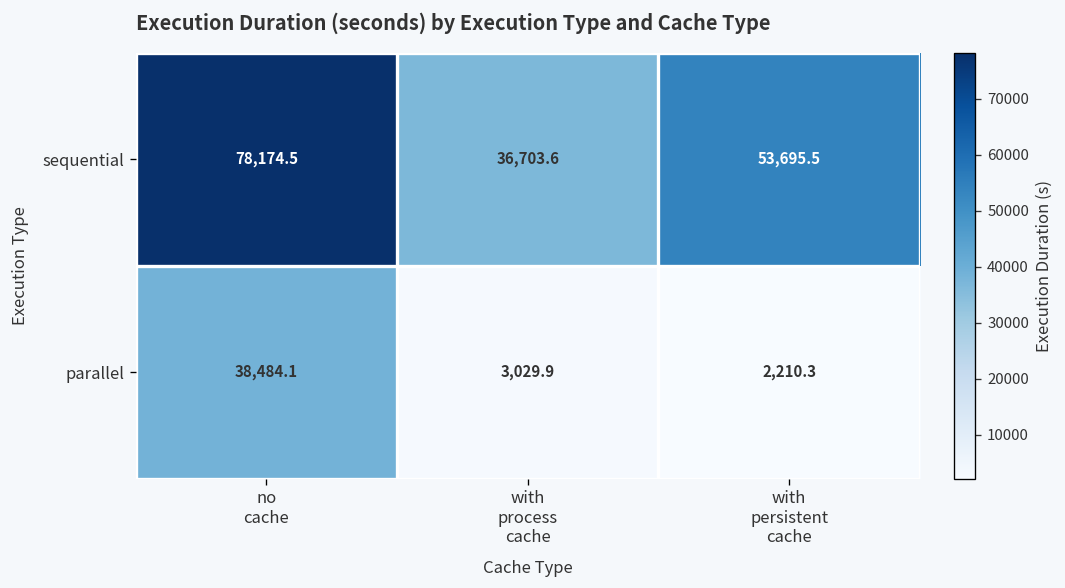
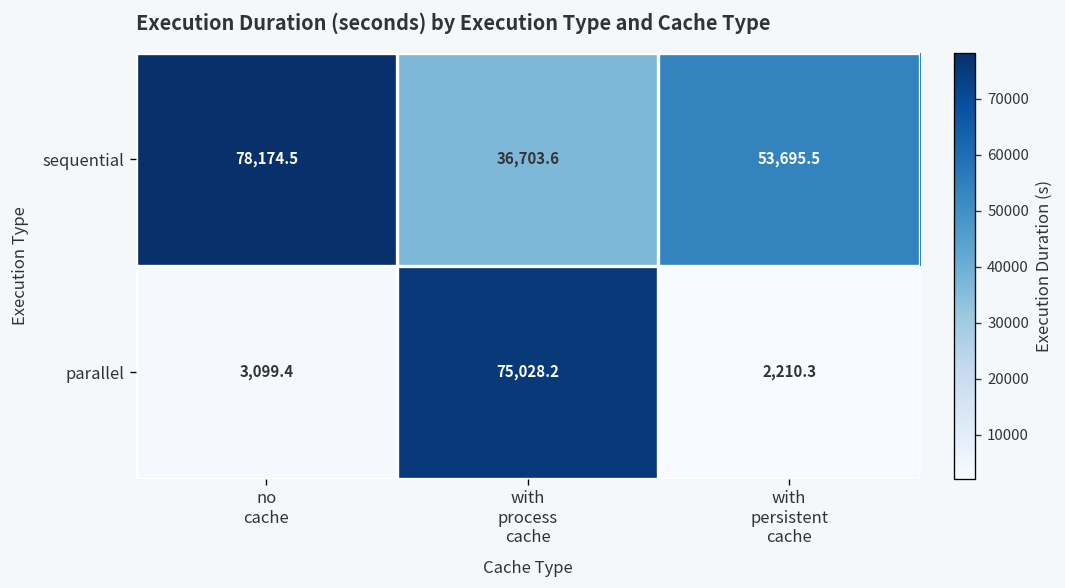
  {
    "sequential": {
      "no cache": "78,174.5",
      "with process cache": "36,703.6",
      "with persistent cache": "53,695.5"
    },
    "parallel": {
-     "no cache": "38,484.1",
-     "with process cache": "3,029.9",
+     "no cache": "3,099.4",
+     "with process cache": "75,028.2",
      "with persistent cache": "2,210.3"
    }
  }
